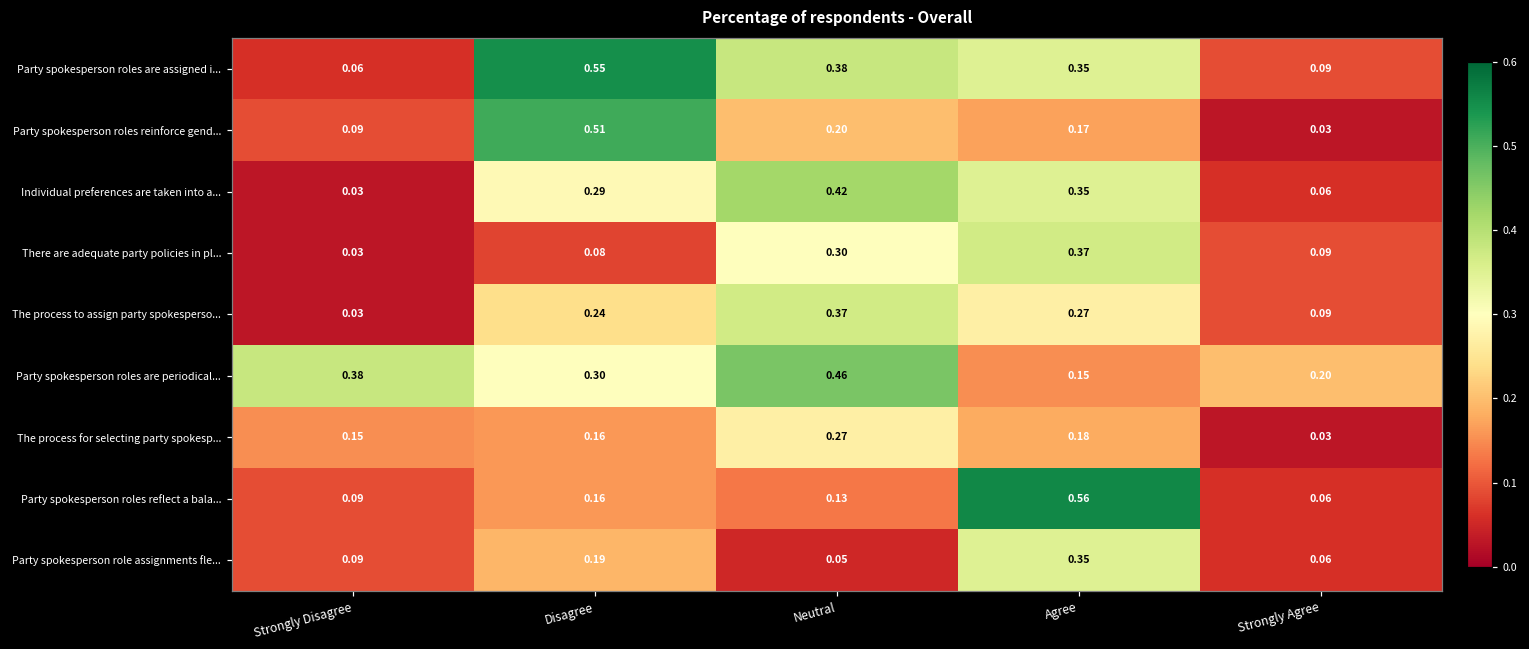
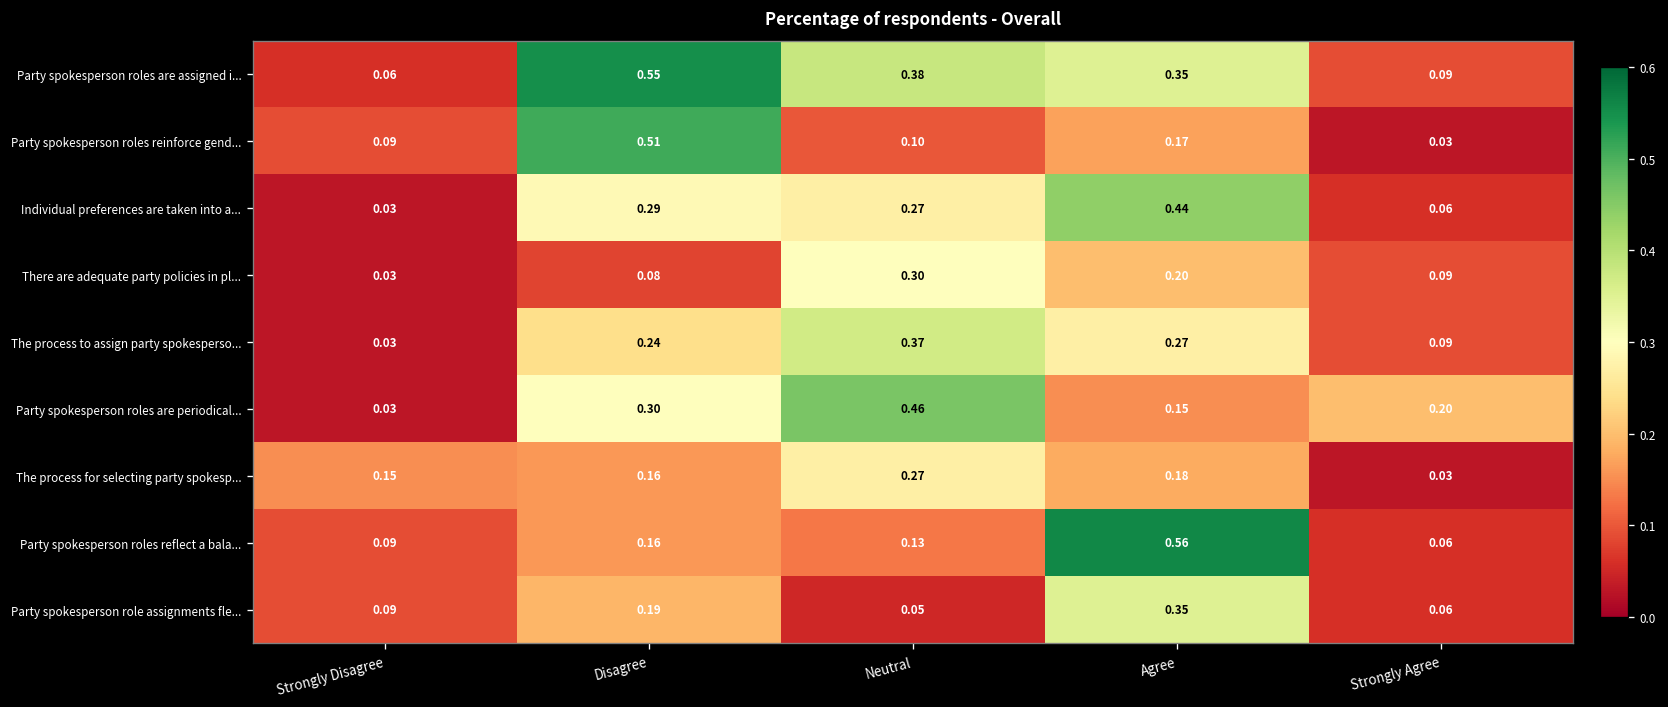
  {
    "Party spokesperson roles are assigned i...": {
      "Strongly Disagree": 0.06,
      "Disagree": 0.55,
      "Neutral": 0.38,
      "Agree": 0.35,
      "Strongly Agree": 0.09
    },
    "Party spokesperson roles reinforce gend...": {
      "Strongly Disagree": 0.09,
      "Disagree": 0.51,
-     "Neutral": 0.20,
+     "Neutral": 0.10,
      "Agree": 0.17,
      "Strongly Agree": 0.03
    },
    "Individual preferences are taken into a...": {
      "Strongly Disagree": 0.03,
      "Disagree": 0.29,
-     "Neutral": 0.42,
-     "Agree": 0.35,
+     "Neutral": 0.27,
+     "Agree": 0.44,
      "Strongly Agree": 0.06
    },
    "There are adequate party policies in pl...": {
      "Strongly Disagree": 0.03,
      "Disagree": 0.08,
      "Neutral": 0.30,
-     "Agree": 0.37,
+     "Agree": 0.20,
      "Strongly Agree": 0.09
    },
    "The process to assign party spokesperso...": {
      "Strongly Disagree": 0.03,
      "Disagree": 0.24,
      "Neutral": 0.37,
      "Agree": 0.27,
      "Strongly Agree": 0.09
    },
    "Party spokesperson roles are periodical...": {
-     "Strongly Disagree": 0.38,
+     "Strongly Disagree": 0.03,
      "Disagree": 0.30,
      "Neutral": 0.46,
      "Agree": 0.15,
      "Strongly Agree": 0.20
    },
    "The process for selecting party spokesp...": {
      "Strongly Disagree": 0.15,
      "Disagree": 0.16,
      "Neutral": 0.27,
      "Agree": 0.18,
      "Strongly Agree": 0.03
    },
    "Party spokesperson roles reflect a bala...": {
      "Strongly Disagree": 0.09,
      "Disagree": 0.16,
      "Neutral": 0.13,
      "Agree": 0.56,
      "Strongly Agree": 0.06
    },
    "Party spokesperson role assignments fle...": {
      "Strongly Disagree": 0.09,
      "Disagree": 0.19,
      "Neutral": 0.05,
      "Agree": 0.35,
      "Strongly Agree": 0.06
    }
  }
